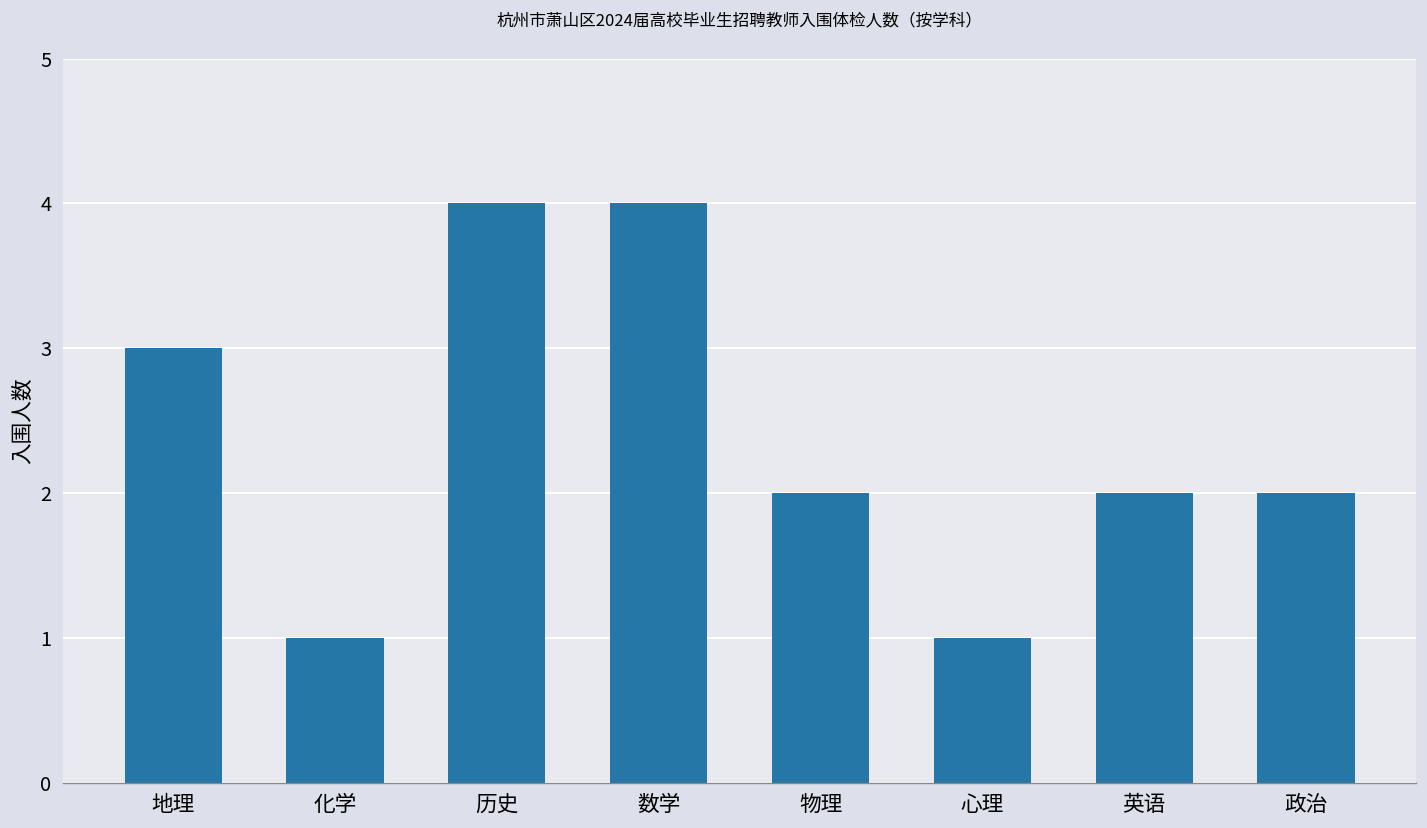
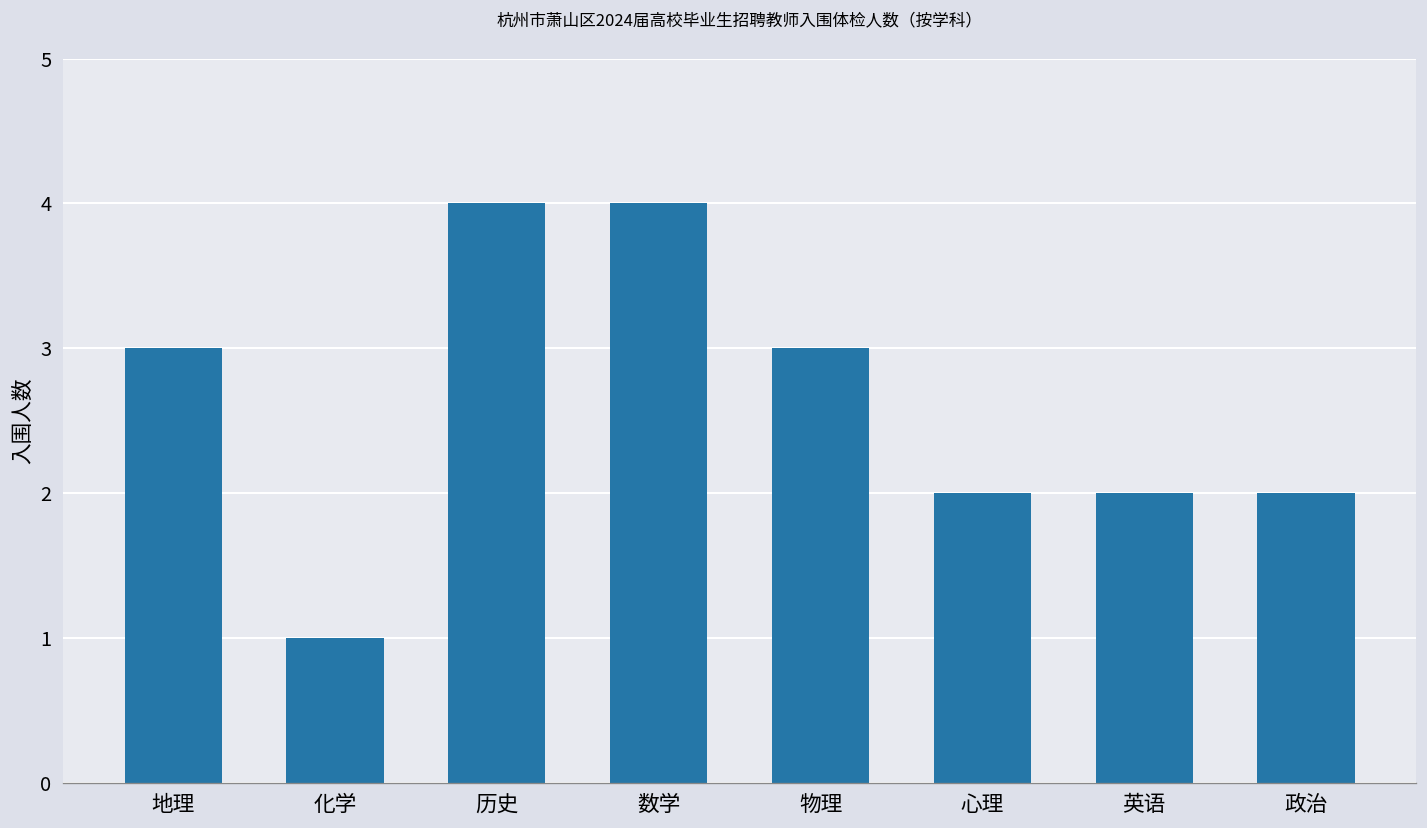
  {
    "地理": 3,
    "化学": 1,
    "历史": 4,
    "数学": 4,
-   "物理": 2,
-   "心理": 1,
+   "物理": 3,
+   "心理": 2,
    "英语": 2,
    "政治": 2
  }
